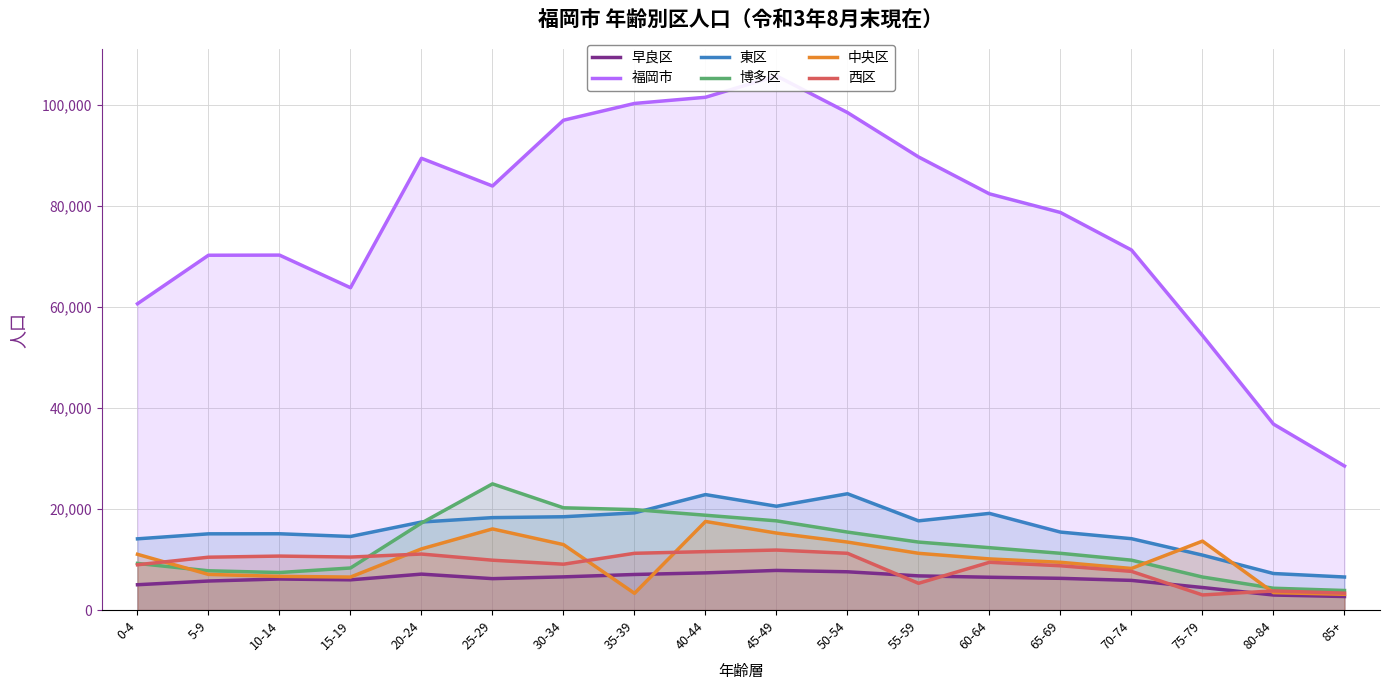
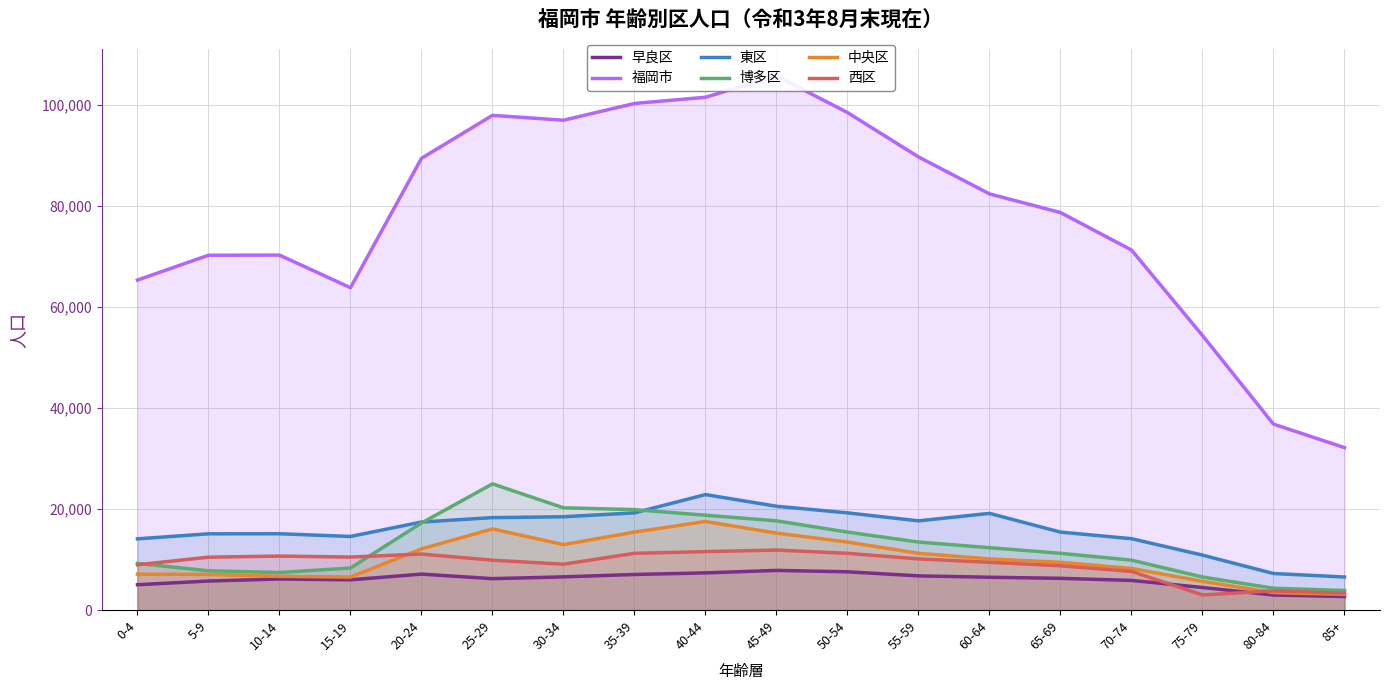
  {
    "早良区": {
      "0-4": "5,000",
      "5-9": "6,000",
      "10-14": "6,000",
      "15-19": "6,000",
      "20-24": "7,000",
      "25-29": "6,000",
      "30-34": "7,000",
      "35-39": "7,000",
      "40-44": "7,000",
      "45-49": "8,000",
      "50-54": "8,000",
      "55-59": "7,000",
      "60-64": "6,000",
      "65-69": "6,000",
      "70-74": "6,000",
      "75-79": "4,000"
    },
    "福岡市": {
-     "0-4": "61,000",
+     "0-4": "65,000",
      "5-9": "70,000",
      "10-14": "70,000",
      "15-19": "64,000",
      "20-24": "89,000",
-     "25-29": "84,000",
+     "25-29": "98,000",
      "30-34": "97,000",
      "35-39": "100,000",
      "40-44": "101,000",
      "50-54": "98,000",
      "55-59": "90,000",
      "60-64": "82,000",
      "65-69": "79,000",
      "70-74": "71,000",
      "75-79": "54,000",
      "80-84": "37,000",
-     "85+": "29,000"
+     "85+": "32,000"
    },
    "東区": {
      "0-4": "14,000",
      "5-9": "15,000",
      "10-14": "15,000",
      "15-19": "15,000",
      "25-29": "18,000",
      "30-34": "18,000",
      "35-39": "19,000",
      "40-44": "23,000",
      "45-49": "21,000",
-     "50-54": "23,000",
+     "50-54": "19,000",
      "55-59": "18,000",
      "60-64": "19,000",
      "65-69": "15,000",
      "70-74": "14,000",
      "75-79": "11,000",
      "80-84": "7,000",
      "85+": "7,000"
    },
    "博多区": {
      "5-9": "8,000",
      "10-14": "7,000",
      "15-19": "8,000",
      "25-29": "25,000",
      "30-34": "20,000",
      "35-39": "20,000",
      "40-44": "19,000",
      "45-49": "18,000",
      "50-54": "15,000",
      "55-59": "13,000",
      "60-64": "12,000",
      "65-69": "11,000",
      "70-74": "10,000",
      "75-79": "7,000",
      "80-84": "4,000",
      "85+": "4,000"
    },
    "中央区": {
-     "0-4": "11,000",
+     "0-4": "7,000",
      "5-9": "7,000",
      "10-14": "7,000",
      "15-19": "7,000",
      "20-24": "12,000",
      "25-29": "16,000",
      "30-34": "13,000",
-     "35-39": "3,000",
+     "35-39": "15,000",
      "40-44": "18,000",
      "45-49": "15,000",
      "50-54": "13,000",
      "55-59": "11,000",
      "60-64": "10,000",
      "65-69": "9,000",
      "70-74": "8,000",
-     "75-79": "14,000"
+     "75-79": "6,000"
    },
    "西区": {
      "5-9": "10,000",
      "10-14": "11,000",
      "15-19": "10,000",
      "20-24": "11,000",
      "25-29": "10,000",
      "30-34": "9,000",
      "35-39": "11,000",
      "40-44": "12,000",
      "45-49": "12,000",
      "50-54": "11,000",
-     "55-59": "5,000",
+     "55-59": "10,000",
      "60-64": "9,000",
      "65-69": "9,000",
      "70-74": "8,000",
      "75-79": "3,000"
    }
  }
